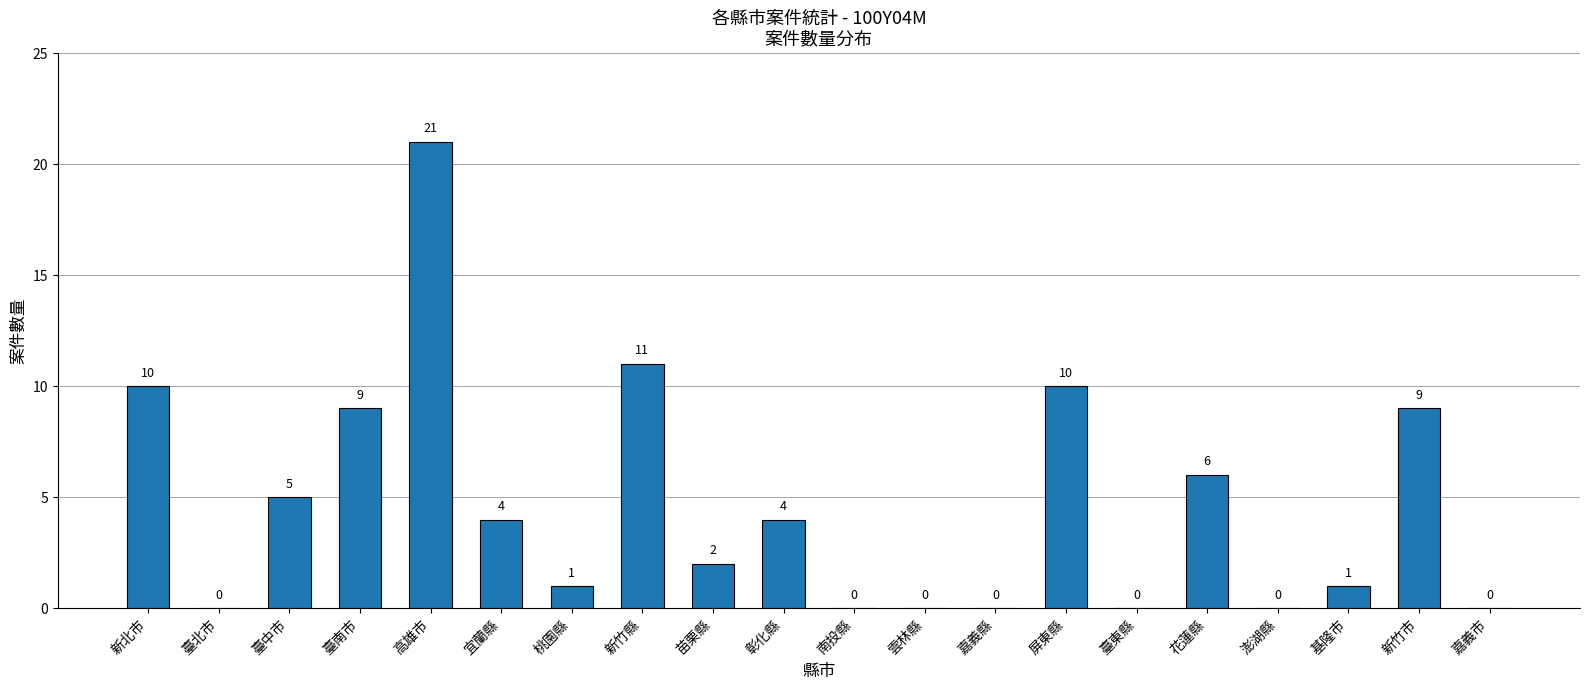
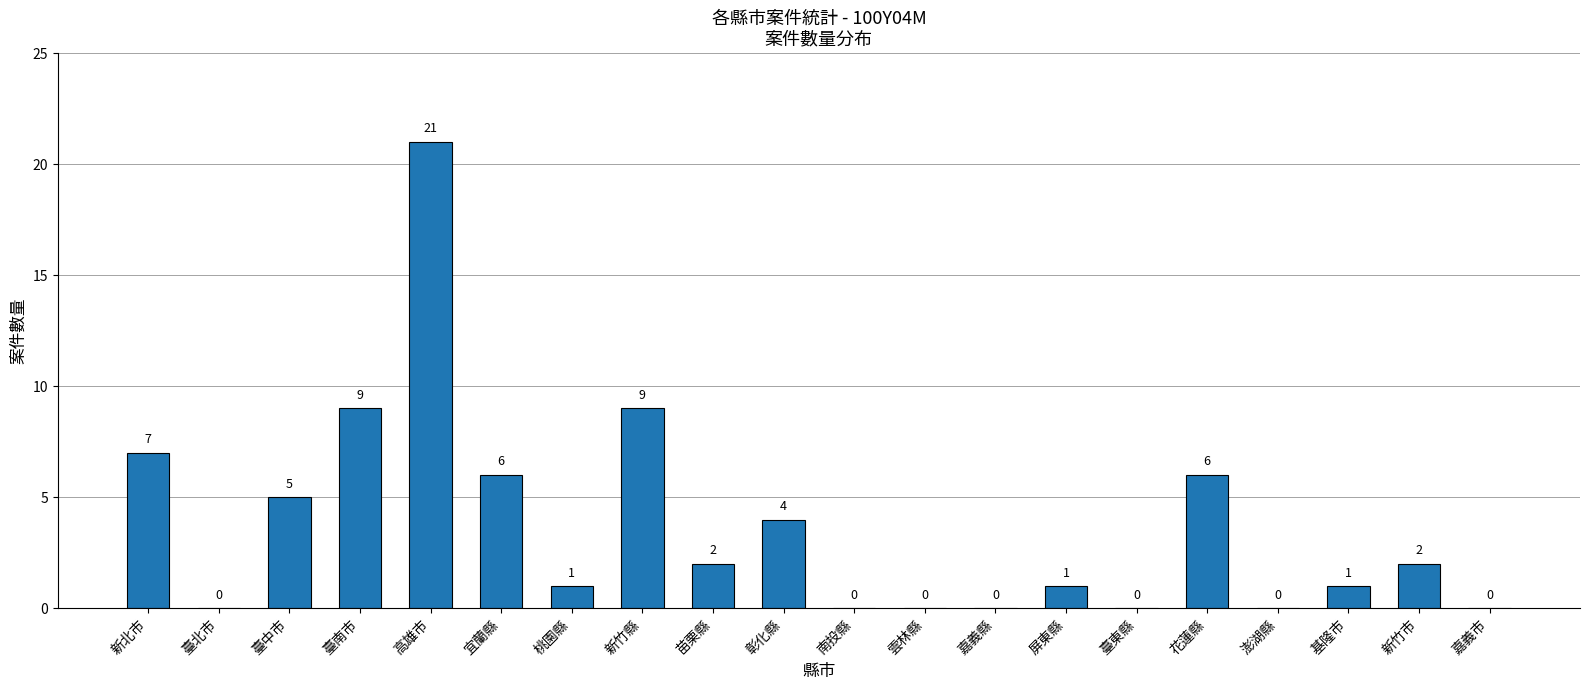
  {
-   "新北市": 10,
+   "新北市": 7,
    "臺北市": 0,
    "臺中市": 5,
    "臺南市": 9,
    "高雄市": 21,
-   "宜蘭縣": 4,
+   "宜蘭縣": 6,
    "桃園縣": 1,
-   "新竹縣": 11,
+   "新竹縣": 9,
    "苗栗縣": 2,
    "彰化縣": 4,
    "南投縣": 0,
    "雲林縣": 0,
    "嘉義縣": 0,
-   "屏東縣": 10,
+   "屏東縣": 1,
    "臺東縣": 0,
    "花蓮縣": 6,
    "澎湖縣": 0,
    "基隆市": 1,
-   "新竹市": 9,
+   "新竹市": 2,
    "嘉義市": 0
  }
